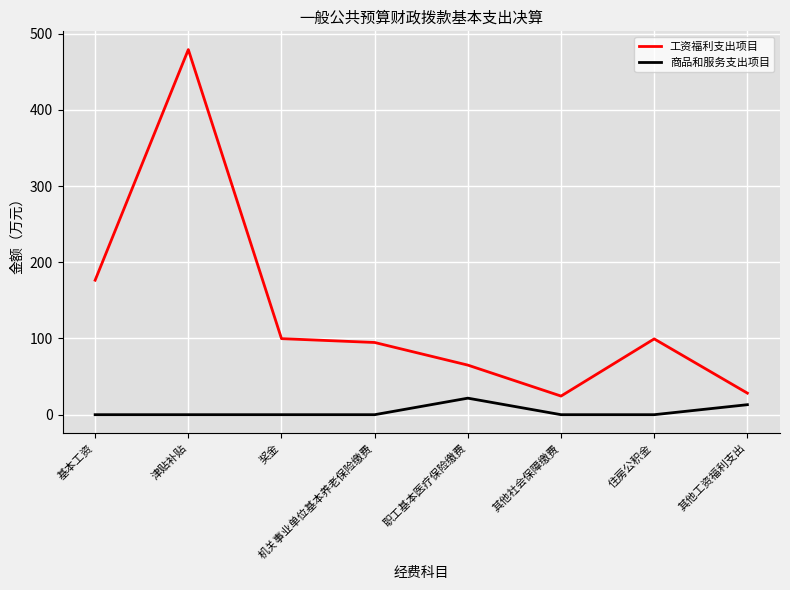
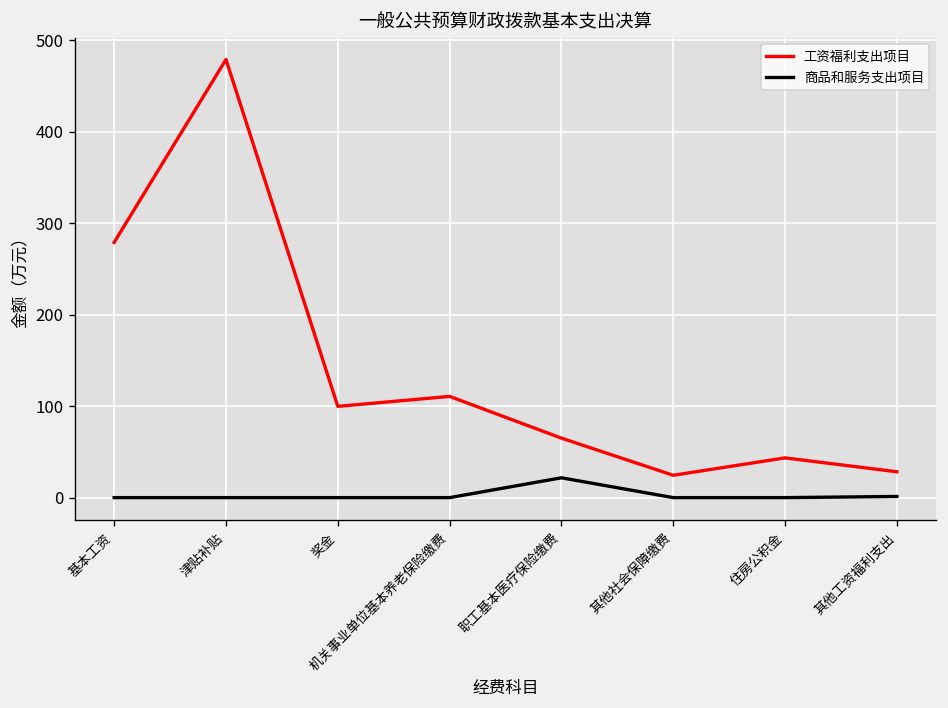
  {
    "工资福利支出项目": {
-     "基本工资": 180,
+     "基本工资": 280,
      "津贴补贴": 480,
      "奖金": 100,
-     "机关事业单位基本养老保险缴费": 90,
+     "机关事业单位基本养老保险缴费": 110,
      "职工基本医疗保险缴费": 70,
      "其他社会保障缴费": 20,
-     "住房公积金": 100,
+     "住房公积金": 40,
      "其他工资福利支出": 30
    },
    "商品和服务支出项目": {
      "基本工资": 0,
      "津贴补贴": 0,
      "奖金": 0,
      "机关事业单位基本养老保险缴费": 0,
      "职工基本医疗保险缴费": 20,
      "其他社会保障缴费": 0,
      "住房公积金": 0,
-     "其他工资福利支出": 10
+     "其他工资福利支出": 0
    }
  }
